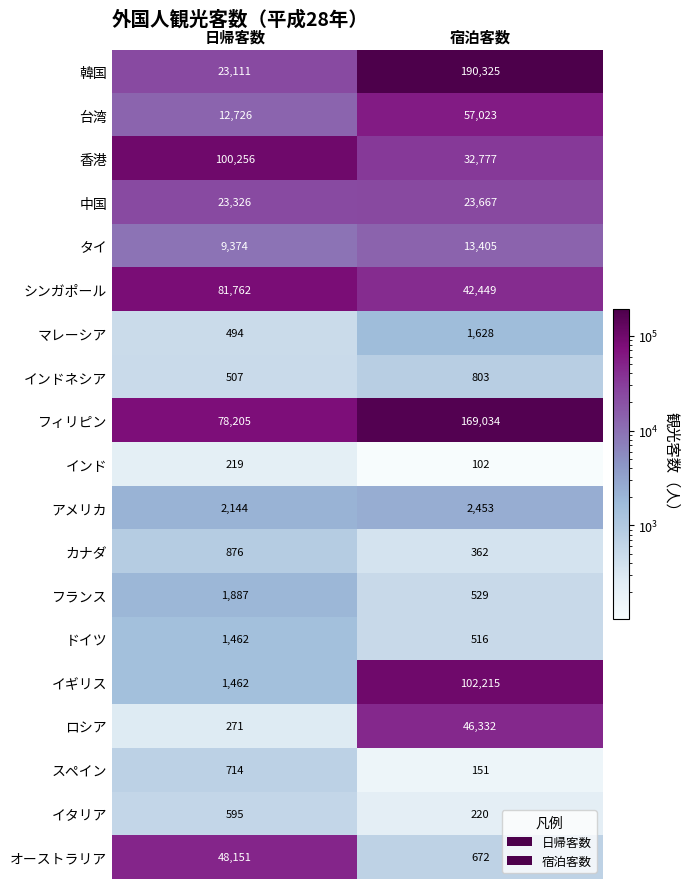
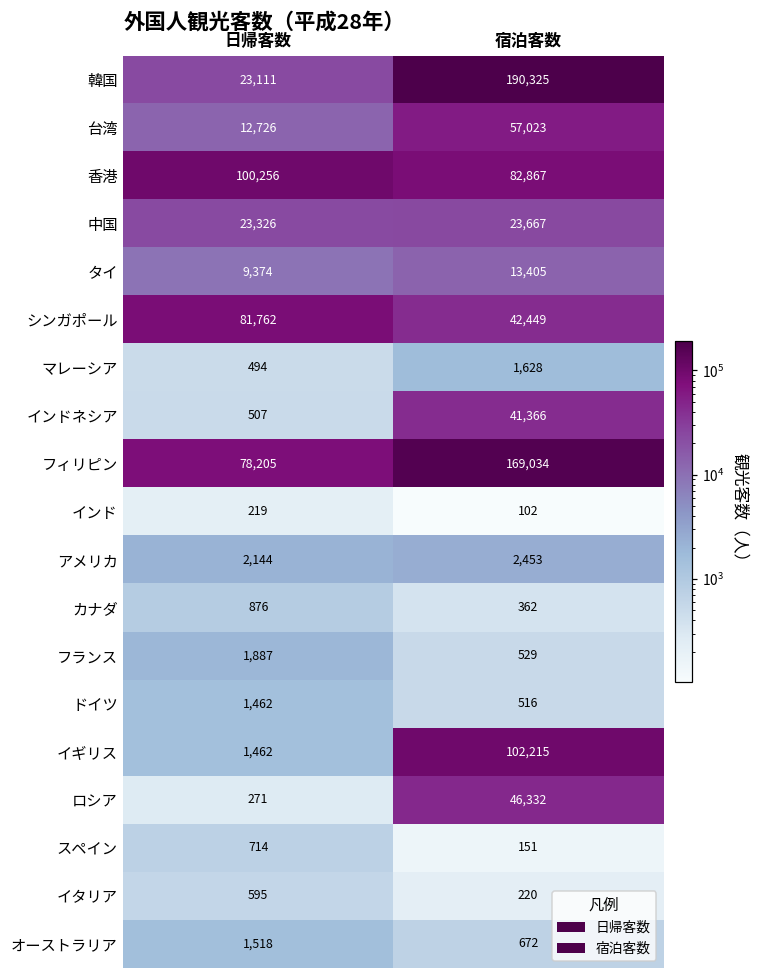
  {
    "韓国": {
      "日帰客数": "23,111",
      "宿泊客数": "190,325"
    },
    "台湾": {
      "日帰客数": "12,726",
      "宿泊客数": "57,023"
    },
    "香港": {
      "日帰客数": "100,256",
-     "宿泊客数": "32,777"
+     "宿泊客数": "82,867"
    },
    "中国": {
      "日帰客数": "23,326",
      "宿泊客数": "23,667"
    },
    "タイ": {
      "日帰客数": "9,374",
      "宿泊客数": "13,405"
    },
    "シンガポール": {
      "日帰客数": "81,762",
      "宿泊客数": "42,449"
    },
    "マレーシア": {
      "日帰客数": "494",
      "宿泊客数": "1,628"
    },
    "インドネシア": {
      "日帰客数": "507",
-     "宿泊客数": "803"
+     "宿泊客数": "41,366"
    },
    "フィリピン": {
      "日帰客数": "78,205",
      "宿泊客数": "169,034"
    },
    "インド": {
      "日帰客数": "219",
      "宿泊客数": "102"
    },
    "アメリカ": {
      "日帰客数": "2,144",
      "宿泊客数": "2,453"
    },
    "カナダ": {
      "日帰客数": "876",
      "宿泊客数": "362"
    },
    "フランス": {
      "日帰客数": "1,887",
      "宿泊客数": "529"
    },
    "ドイツ": {
      "日帰客数": "1,462",
      "宿泊客数": "516"
    },
    "イギリス": {
      "日帰客数": "1,462",
      "宿泊客数": "102,215"
    },
    "ロシア": {
      "日帰客数": "271",
      "宿泊客数": "46,332"
    },
    "スペイン": {
      "日帰客数": "714",
      "宿泊客数": "151"
    },
    "イタリア": {
      "日帰客数": "595",
      "宿泊客数": "220"
    },
    "オーストラリア": {
-     "日帰客数": "48,151",
+     "日帰客数": "1,518",
      "宿泊客数": "672"
    }
  }
